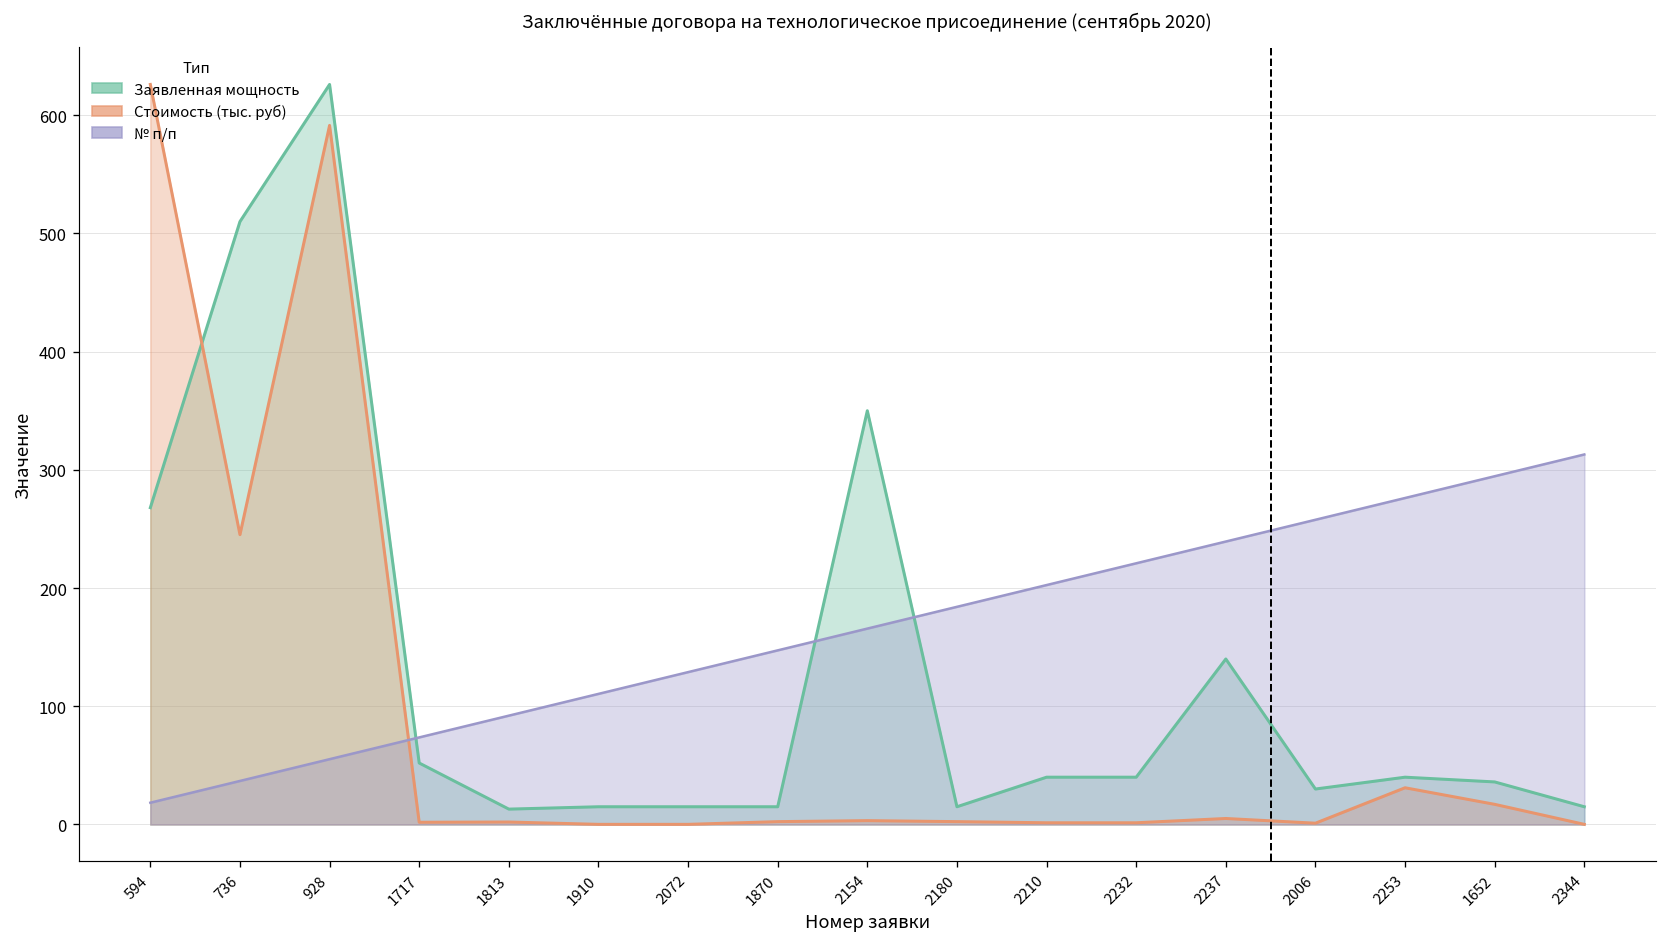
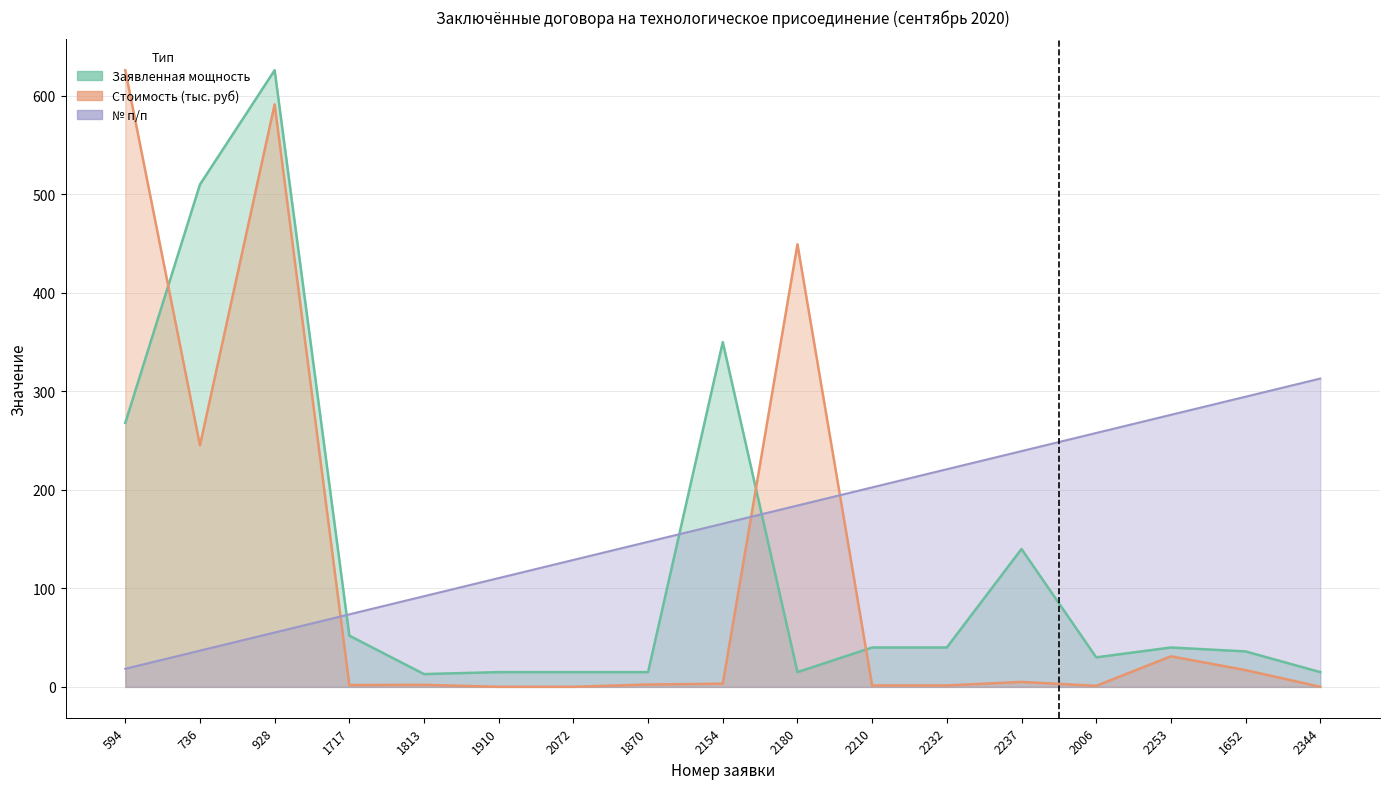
  {
    "Стоимость (тыс. руб)": {
      "594": 630,
      "736": 250,
      "928": 590,
      "1717": 0,
      "1813": 0,
      "1910": 0,
      "2072": 0,
      "1870": 0,
      "2154": 0,
-     "2180": 0,
+     "2180": 450,
      "2210": 0,
      "2232": 0,
      "2237": 10,
      "2006": 0,
      "2253": 30,
      "1652": 20,
      "2344": 0
    }
  }
